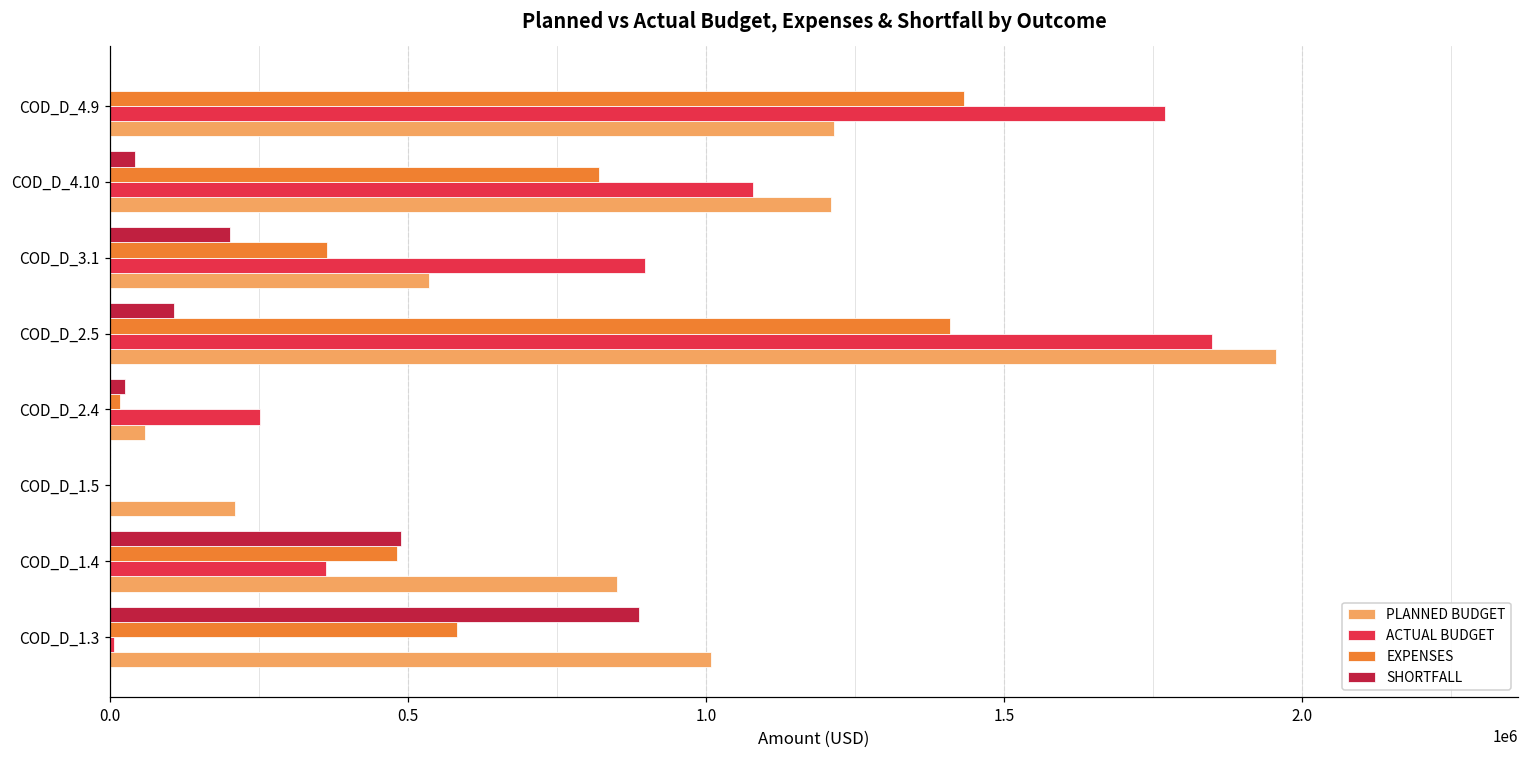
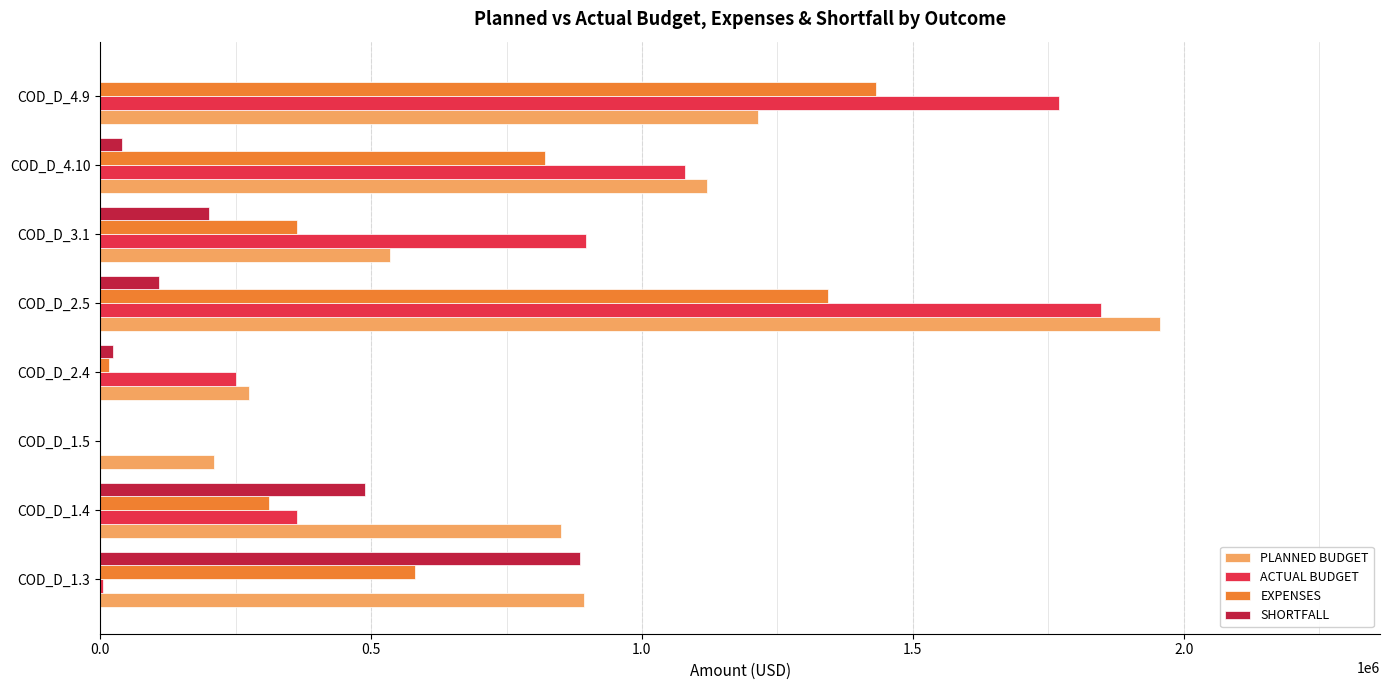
  {
    "PLANNED BUDGET": {
      "COD_D_4.9": 1210000,
-     "COD_D_4.10": 1210000,
+     "COD_D_4.10": 1120000,
      "COD_D_3.1": 530000,
      "COD_D_2.5": 1960000,
-     "COD_D_2.4": 60000,
+     "COD_D_2.4": 280000,
      "COD_D_1.5": 210000,
      "COD_D_1.4": 850000,
-     "COD_D_1.3": 1010000
+     "COD_D_1.3": 890000
    },
    "EXPENSES": {
      "COD_D_4.9": 1430000,
      "COD_D_4.10": 820000,
      "COD_D_3.1": 360000,
-     "COD_D_2.5": 1410000,
+     "COD_D_2.5": 1340000,
      "COD_D_2.4": 20000,
      "COD_D_1.5": 0,
-     "COD_D_1.4": 480000,
+     "COD_D_1.4": 310000,
      "COD_D_1.3": 580000
    }
  }
